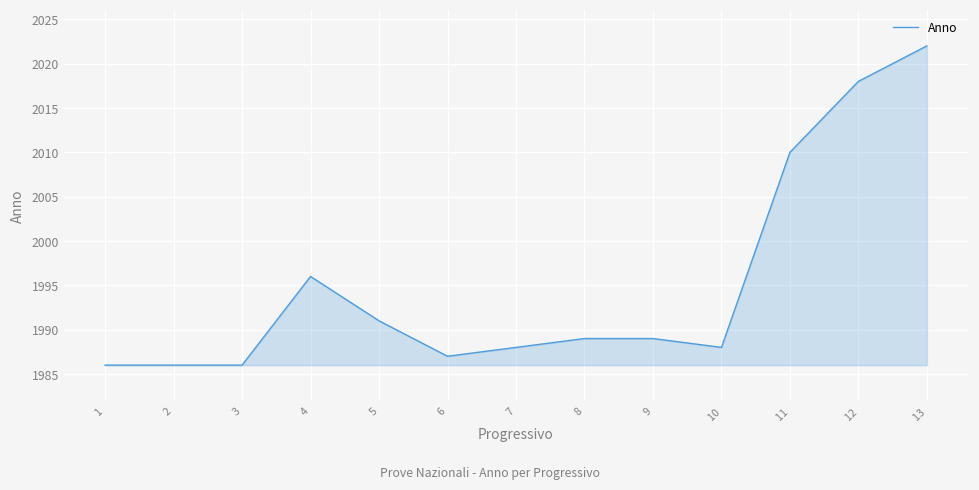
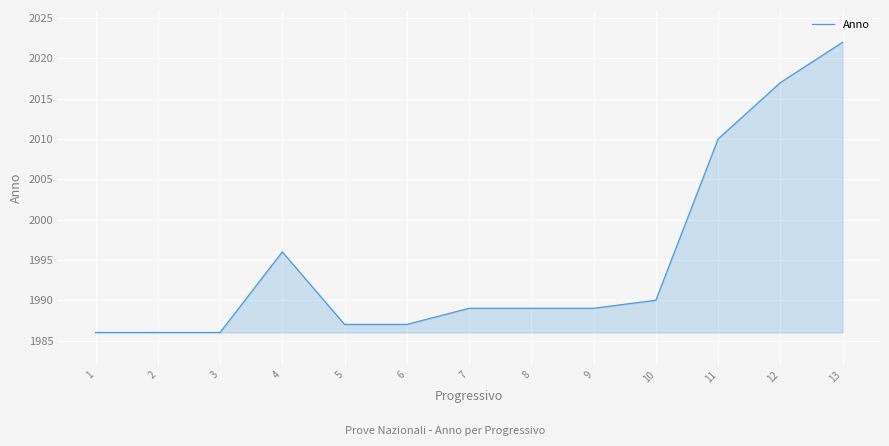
  {
    "1": 1986,
    "2": 1986,
    "3": 1986,
    "4": 1996,
-   "5": 1991,
+   "5": 1987,
    "6": 1987,
-   "7": 1988,
+   "7": 1989,
    "8": 1989,
    "9": 1989,
-   "10": 1988,
+   "10": 1990,
    "11": 2010,
-   "12": 2018,
+   "12": 2017,
    "13": 2022
  }
